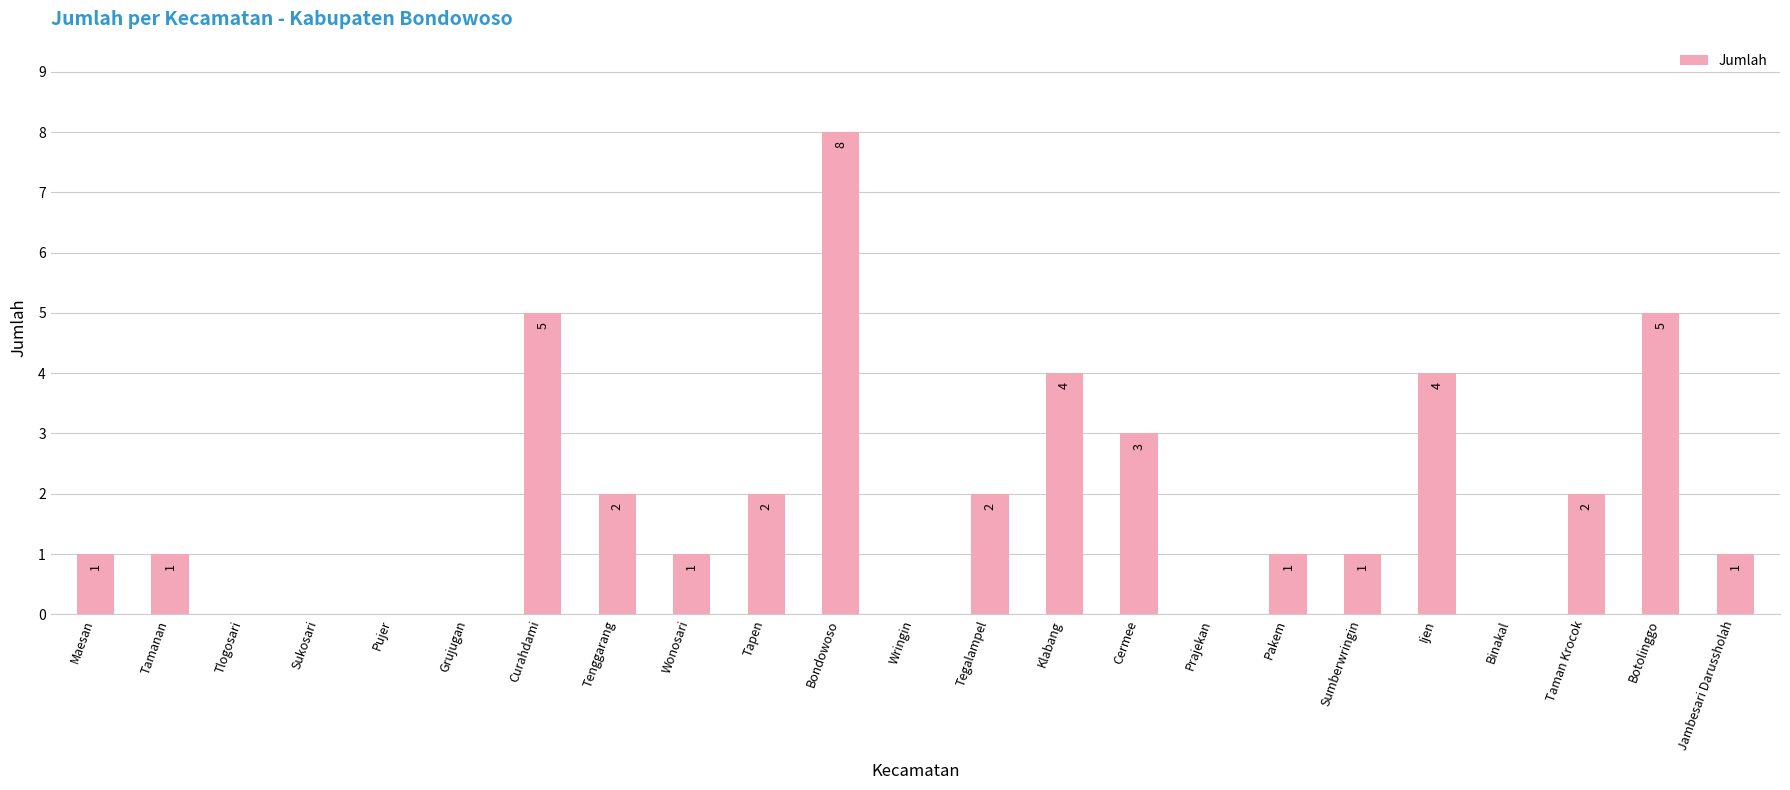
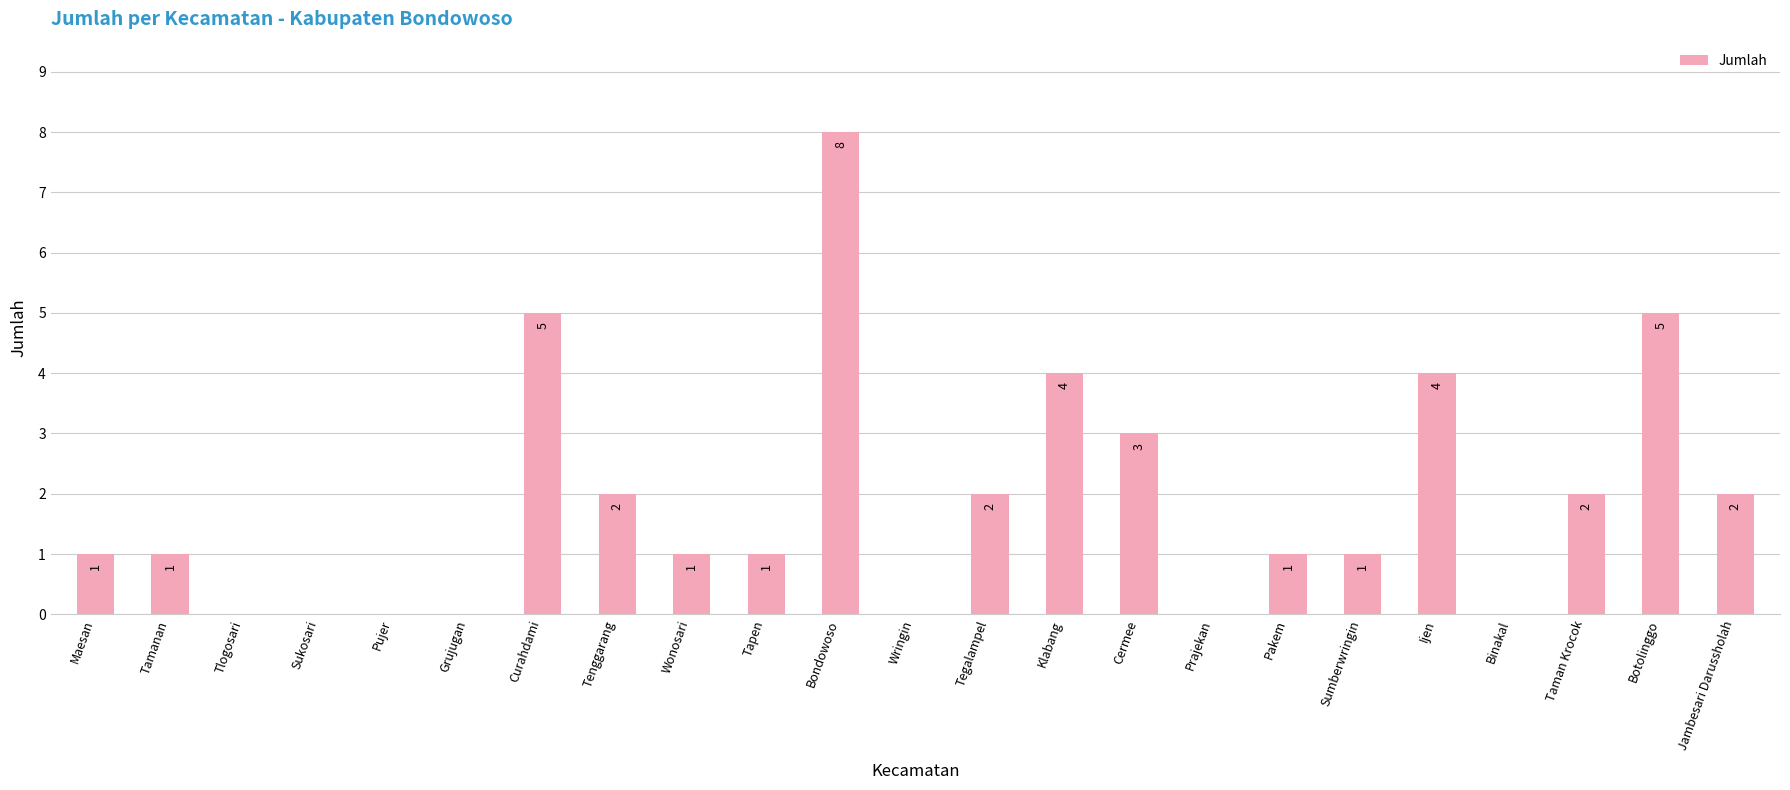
  {
    "Maesan": 1,
    "Tamanan": 1,
    "Curahdami": 5,
    "Tenggarang": 2,
    "Wonosari": 1,
-   "Tapen": 2,
+   "Tapen": 1,
    "Bondowoso": 8,
    "Tegalampel": 2,
    "Klabang": 4,
    "Cermee": 3,
    "Pakem": 1,
    "Sumberwringin": 1,
    "Ijen": 4,
    "Taman Krocok": 2,
    "Botolinggo": 5,
-   "Jambesari Darussholah": 1
+   "Jambesari Darussholah": 2
  }
